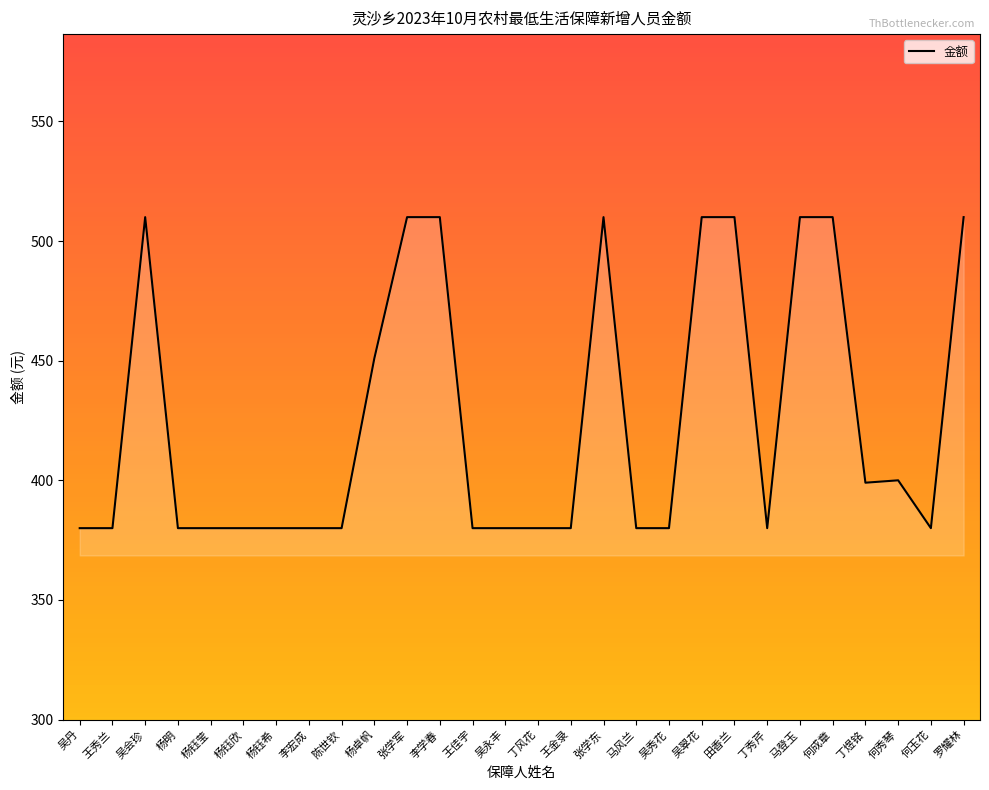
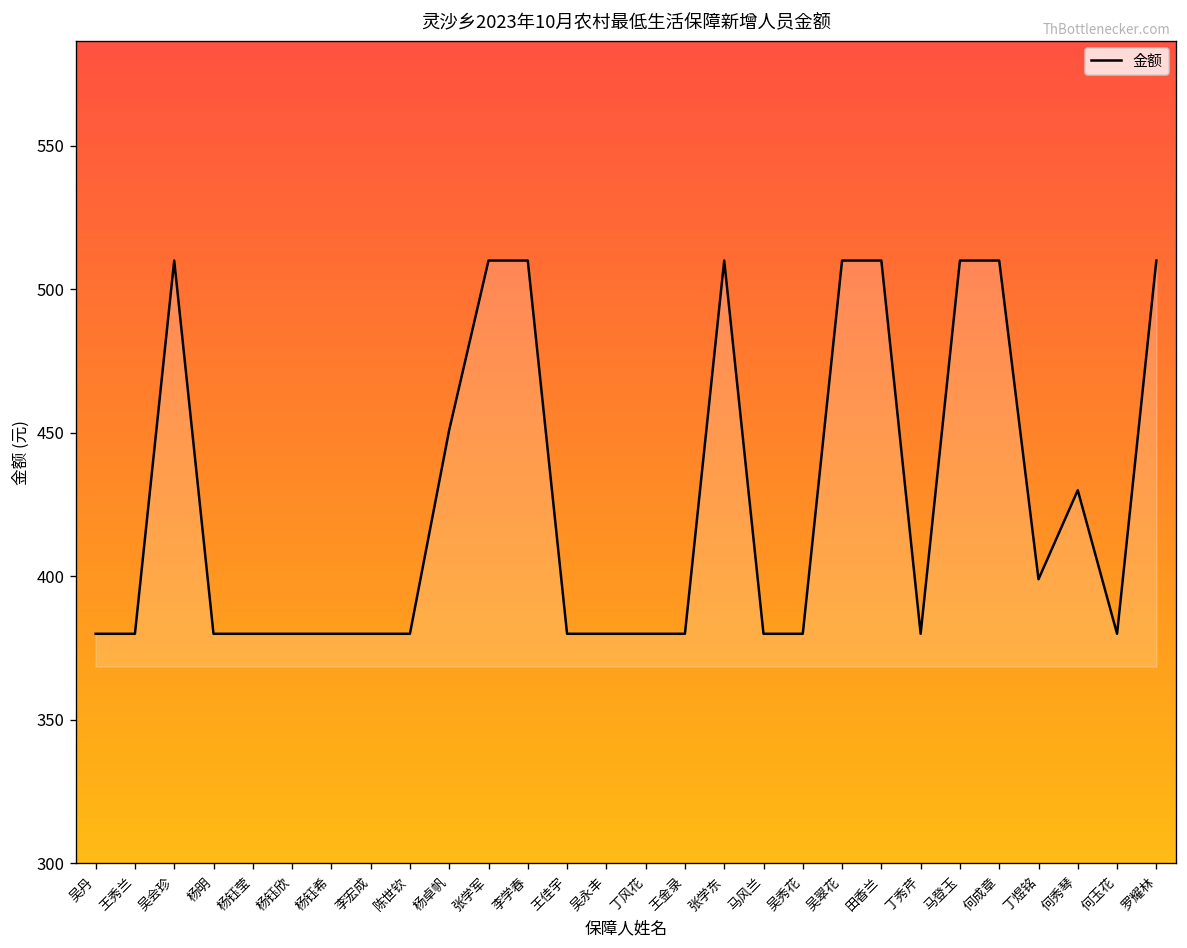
  {
    "吴丹": 380,
    "王秀兰": 380,
    "吴会珍": 510,
    "杨明": 380,
    "杨钰莹": 380,
    "杨钰欣": 380,
    "杨钰希": 380,
    "李宏成": 380,
    "陈世钦": 380,
    "杨卓帆": 451,
    "张学军": 510,
    "李学春": 510,
    "王佳宇": 380,
    "吴永丰": 380,
    "丁风花": 380,
    "王金录": 380,
    "张学东": 510,
    "马风兰": 380,
    "吴秀花": 380,
    "吴翠花": 510,
    "田香兰": 510,
    "丁秀芹": 380,
    "马登玉": 510,
    "何成章": 510,
    "丁煜铭": 399,
-   "何秀琴": 400,
+   "何秀琴": 430,
    "何玉花": 380,
    "罗耀林": 510
  }
